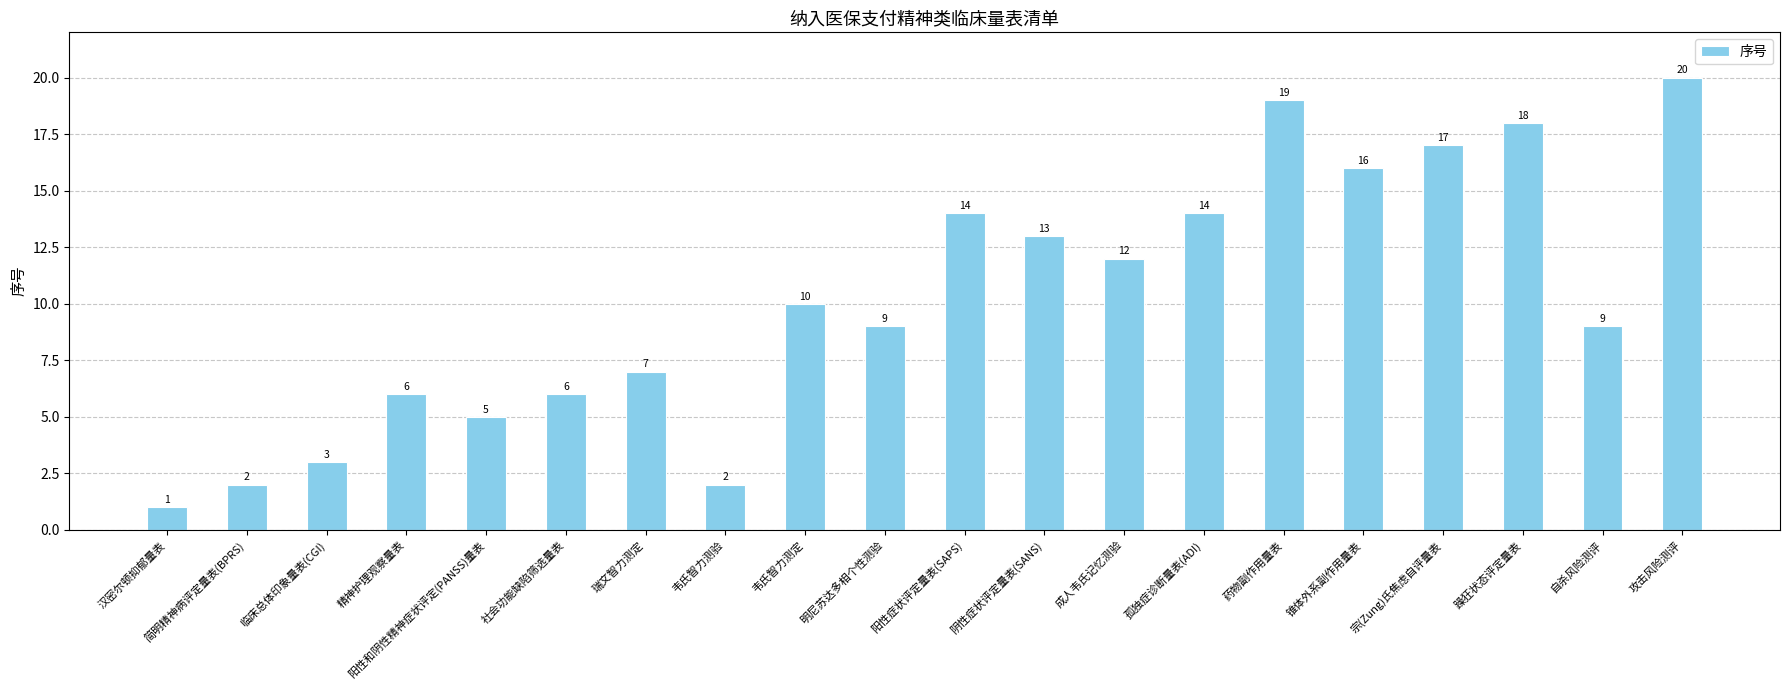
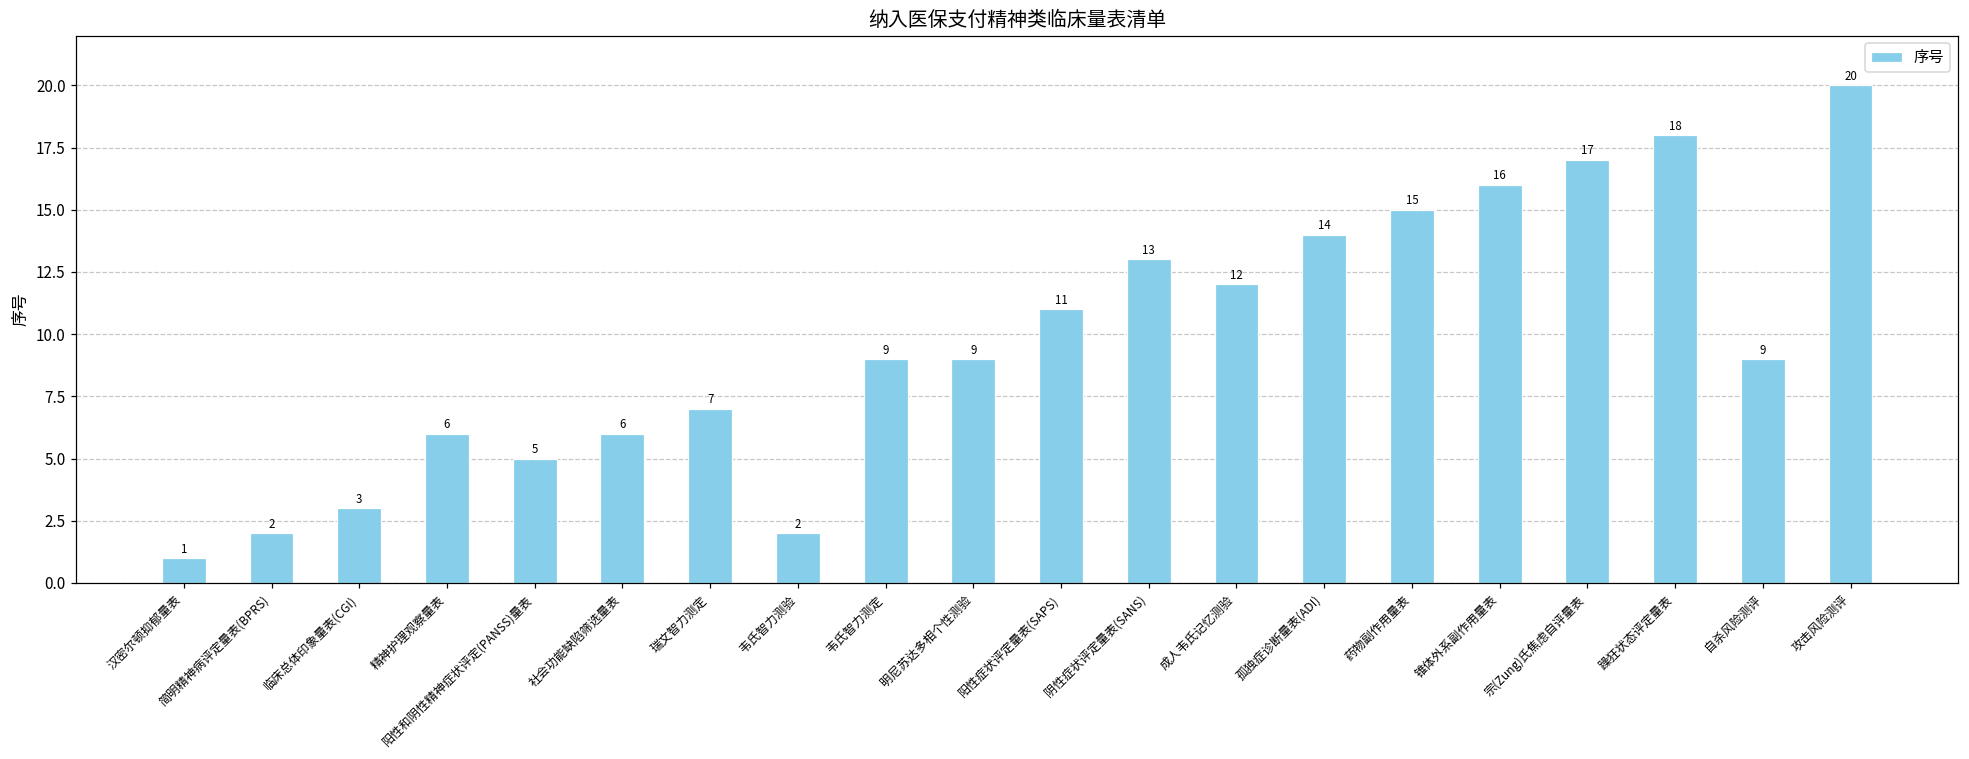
  {
    "汉密尔顿抑郁量表": 1,
    "简明精神病评定量表(BPRS)": 2,
    "临床总体印象量表(CGI)": 3,
    "精神护理观察量表": 6,
    "阳性和阴性精神症状评定(PANSS)量表": 5,
    "社会功能缺陷筛选量表": 6,
    "瑞文智力测定": 7,
    "韦氏智力测验": 2,
-   "韦氏智力测定": 10,
+   "韦氏智力测定": 9,
    "明尼苏达多相个性测验": 9,
-   "阳性症状评定量表(SAPS)": 14,
+   "阳性症状评定量表(SAPS)": 11,
    "阴性症状评定量表(SANS)": 13,
    "成人韦氏记忆测验": 12,
    "孤独症诊断量表(ADI)": 14,
-   "药物副作用量表": 19,
+   "药物副作用量表": 15,
    "锥体外系副作用量表": 16,
    "宗(Zung)氏焦虑自评量表": 17,
    "躁狂状态评定量表": 18,
    "自杀风险测评": 9,
    "攻击风险测评": 20
  }
